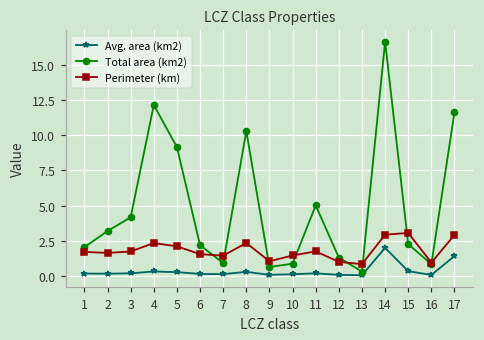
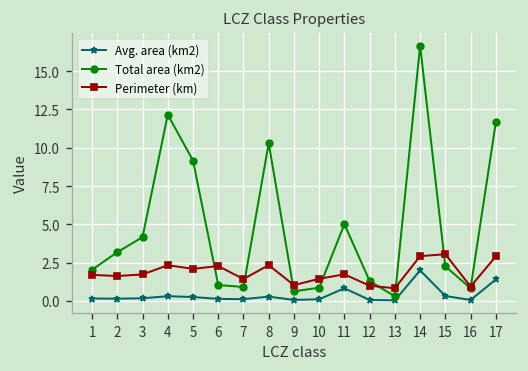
  {
    "Avg. area (km2)": {
      "1": 0.2,
      "2": 0.1,
      "3": 0.2,
      "4": 0.3,
      "5": 0.3,
      "6": 0.1,
      "7": 0.1,
      "8": 0.3,
      "9": 0.1,
      "10": 0.1,
-     "11": 0.2,
+     "11": 0.8,
      "12": 0.1,
      "13": 0.0,
      "14": 2.0,
      "15": 0.3,
      "16": 0.1,
      "17": 1.4
    },
    "Total area (km2)": {
      "1": 2.0,
      "2": 3.2,
      "3": 4.2,
      "4": 12.2,
      "5": 9.2,
-     "6": 2.2,
+     "6": 1.0,
      "7": 0.9,
      "8": 10.3,
      "9": 0.6,
      "10": 0.9,
      "11": 5.0,
      "12": 1.3,
      "13": 0.3,
      "14": 16.7,
      "15": 2.3,
      "17": 11.7
    },
    "Perimeter (km)": {
      "1": 1.7,
      "2": 1.6,
      "3": 1.7,
      "4": 2.3,
      "5": 2.1,
-     "6": 1.5,
+     "6": 2.3,
      "7": 1.4,
      "8": 2.3,
      "9": 1.0,
      "10": 1.4,
      "11": 1.7,
      "12": 1.0,
      "13": 0.8,
      "14": 2.9,
      "15": 3.0,
      "17": 2.9
    }
  }
